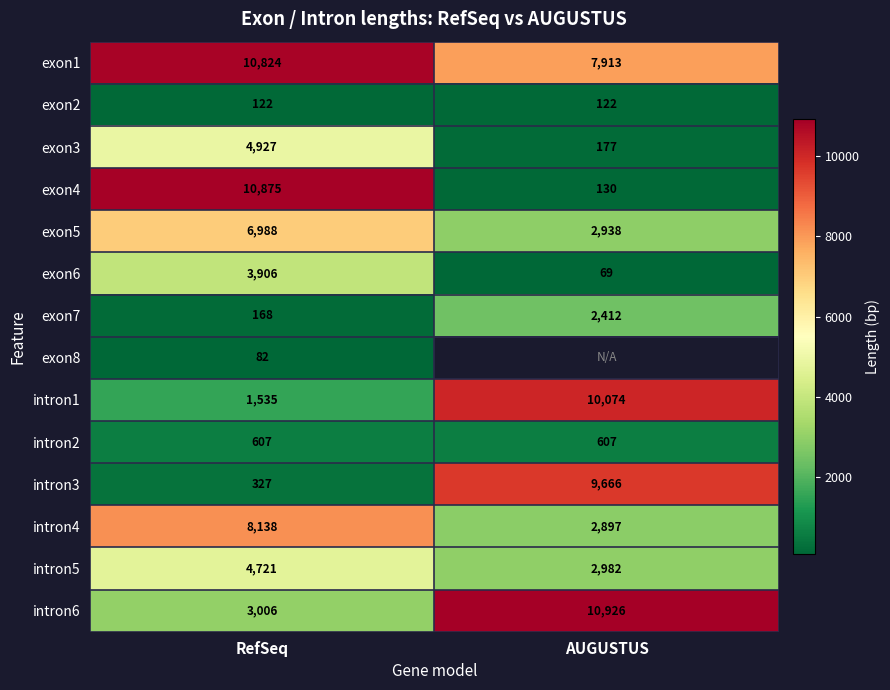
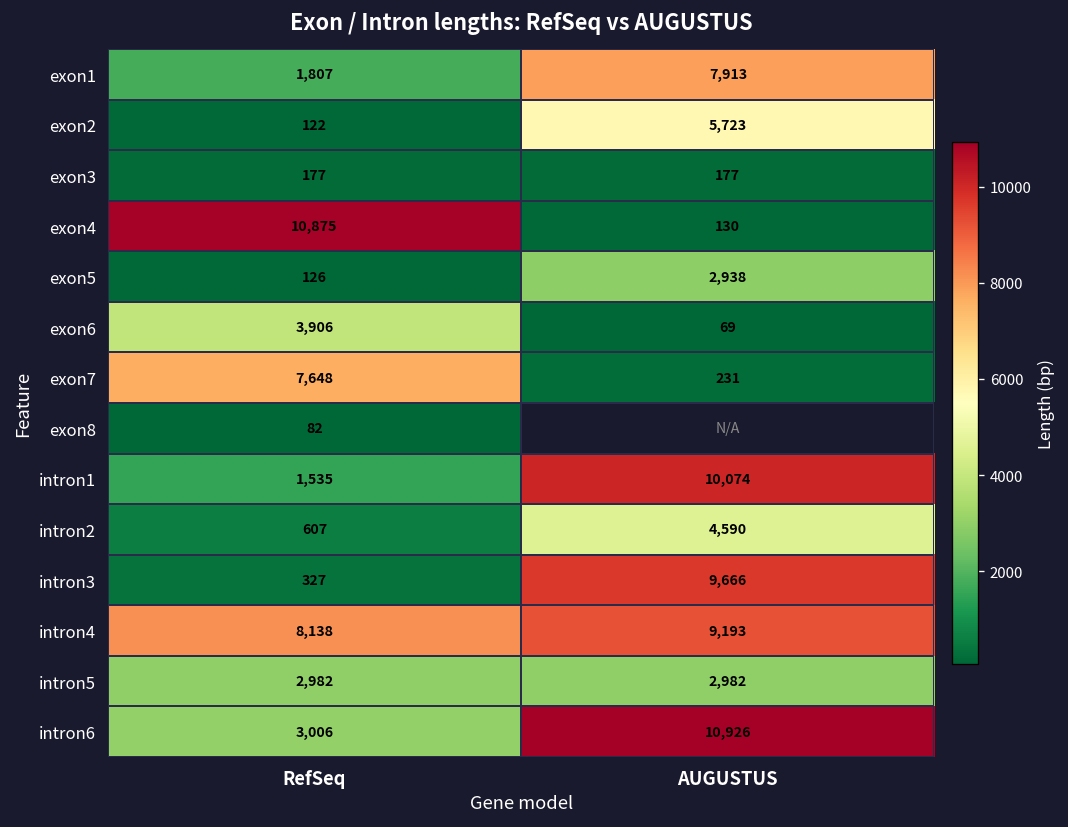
  {
    "exon1": {
-     "RefSeq": "10,824",
+     "RefSeq": "1,807",
      "AUGUSTUS": "7,913"
    },
    "exon2": {
      "RefSeq": "122",
-     "AUGUSTUS": "122"
+     "AUGUSTUS": "5,723"
    },
    "exon3": {
-     "RefSeq": "4,927",
+     "RefSeq": "177",
      "AUGUSTUS": "177"
    },
    "exon4": {
      "RefSeq": "10,875",
      "AUGUSTUS": "130"
    },
    "exon5": {
-     "RefSeq": "6,988",
+     "RefSeq": "126",
      "AUGUSTUS": "2,938"
    },
    "exon6": {
      "RefSeq": "3,906",
      "AUGUSTUS": "69"
    },
    "exon7": {
-     "RefSeq": "168",
-     "AUGUSTUS": "2,412"
+     "RefSeq": "7,648",
+     "AUGUSTUS": "231"
    },
    "exon8": {
      "RefSeq": "82"
    },
    "intron1": {
      "RefSeq": "1,535",
      "AUGUSTUS": "10,074"
    },
    "intron2": {
      "RefSeq": "607",
-     "AUGUSTUS": "607"
+     "AUGUSTUS": "4,590"
    },
    "intron3": {
      "RefSeq": "327",
      "AUGUSTUS": "9,666"
    },
    "intron4": {
      "RefSeq": "8,138",
-     "AUGUSTUS": "2,897"
+     "AUGUSTUS": "9,193"
    },
    "intron5": {
-     "RefSeq": "4,721",
+     "RefSeq": "2,982",
      "AUGUSTUS": "2,982"
    },
    "intron6": {
      "RefSeq": "3,006",
      "AUGUSTUS": "10,926"
    }
  }
